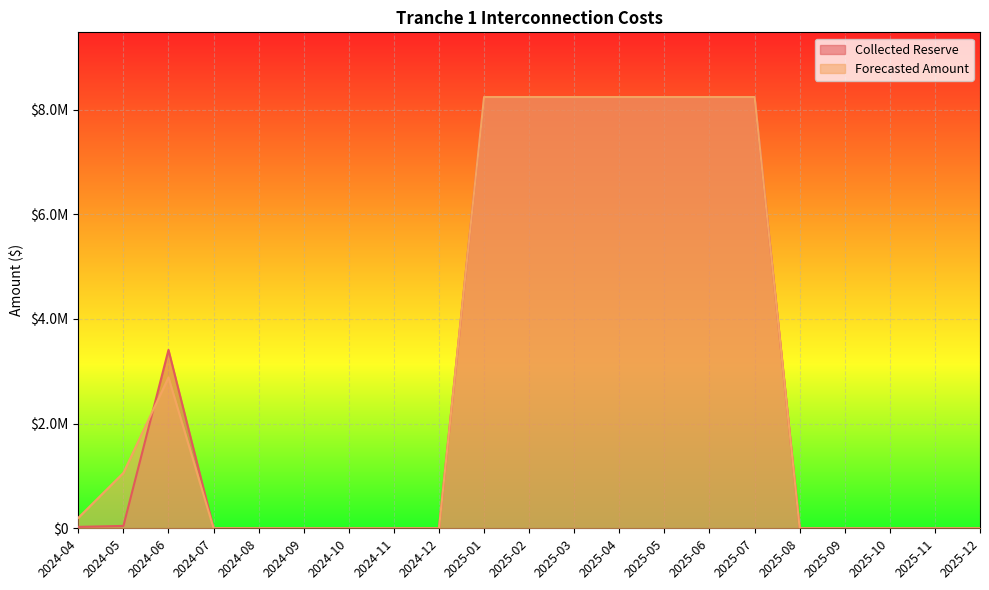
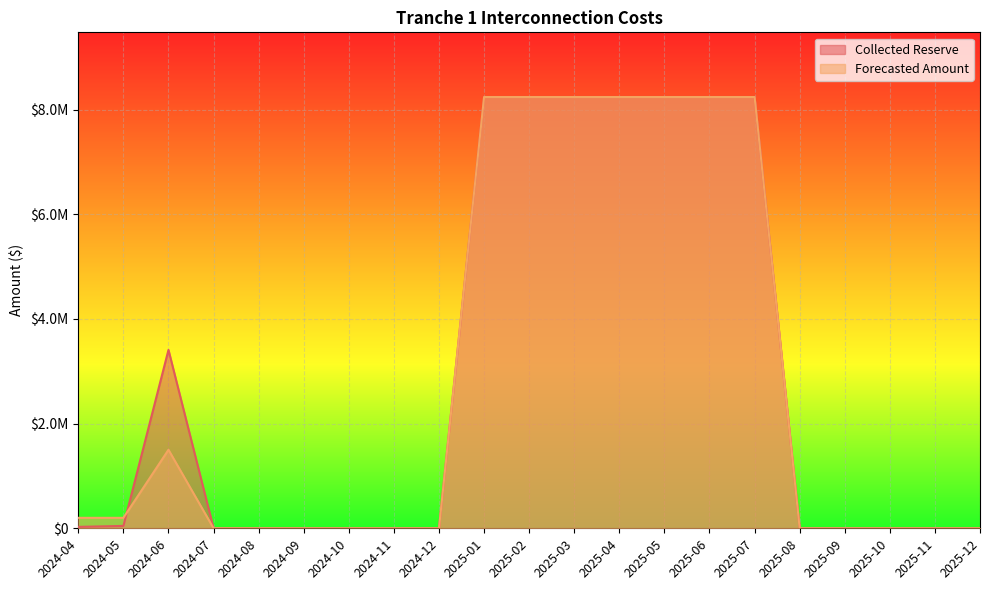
  {
    "Collected Reserve": {
      "2024-04": "$0",
      "2024-05": "$0",
      "2024-06": "$3400000"
    },
    "Forecasted Amount": {
      "2024-04": "$200000",
-     "2024-05": "$1100000",
-     "2024-06": "$2900000"
+     "2024-05": "$200000",
+     "2024-06": "$1500000"
    }
  }
